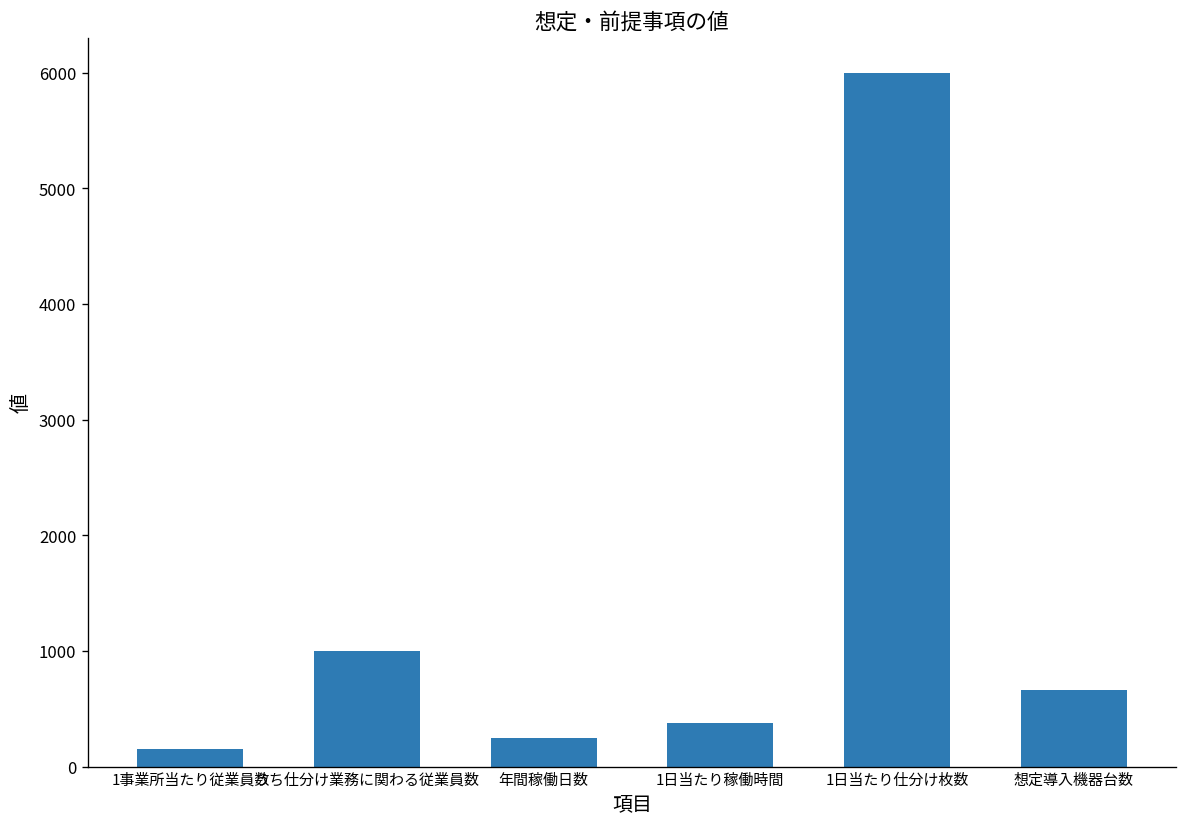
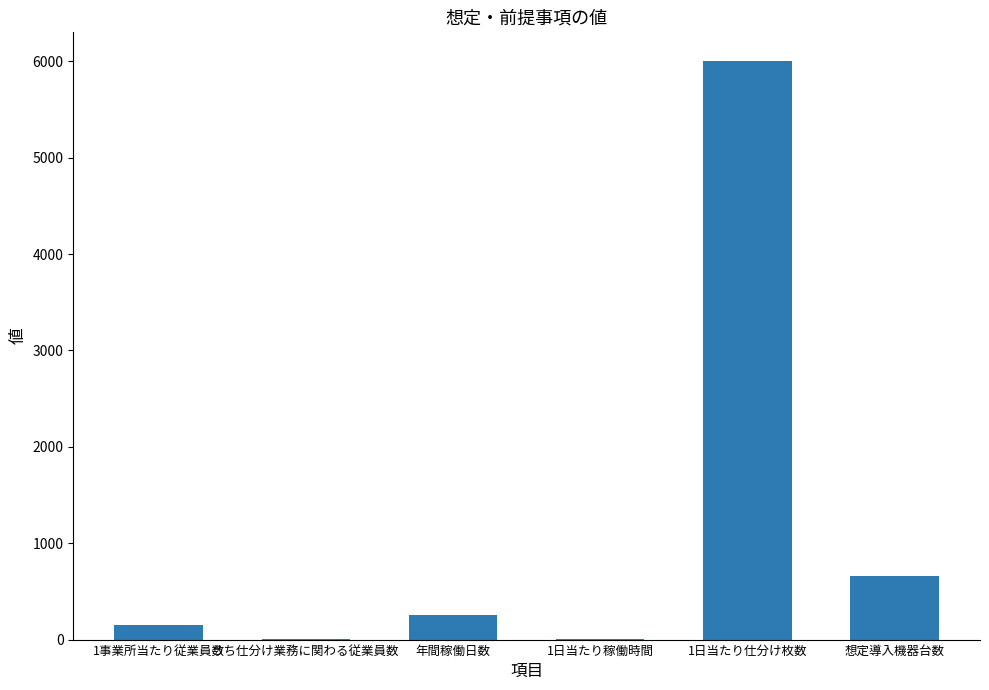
  {
    "1事業所当たり従業員数": 200,
-   "うち仕分け業務に関わる従業員数": 1000,
+   "うち仕分け業務に関わる従業員数": 0,
    "年間稼働日数": 300,
-   "1日当たり稼働時間": 400,
+   "1日当たり稼働時間": 0,
    "1日当たり仕分け枚数": 6000,
    "想定導入機器台数": 700
  }
